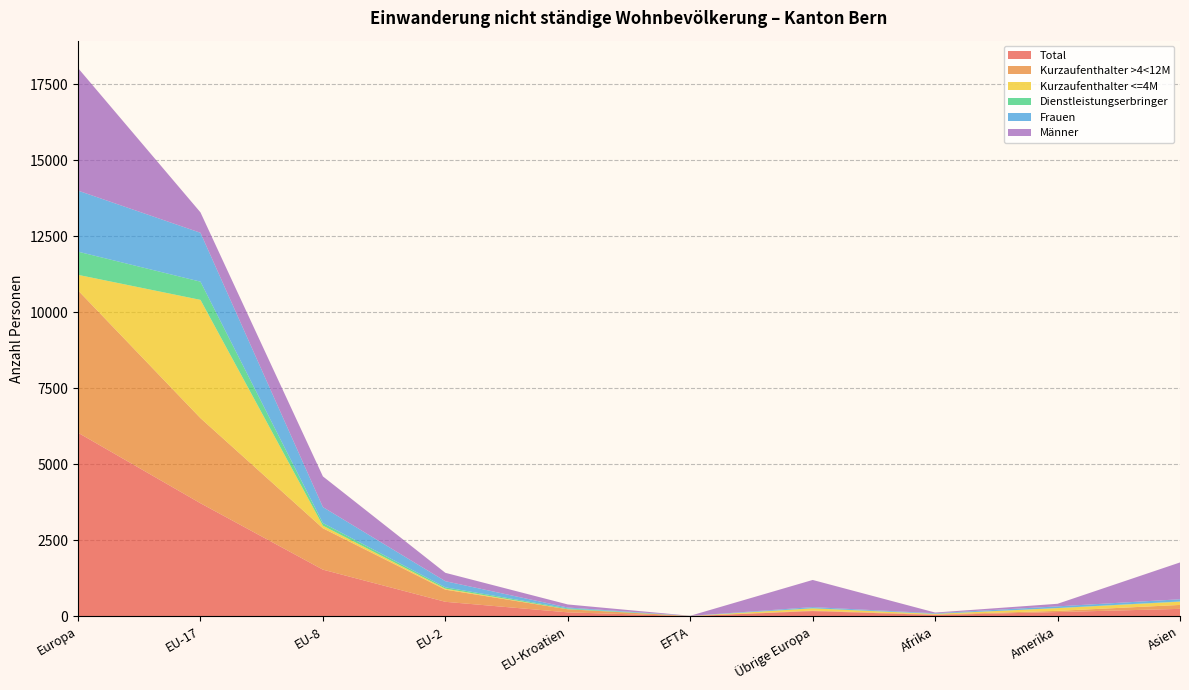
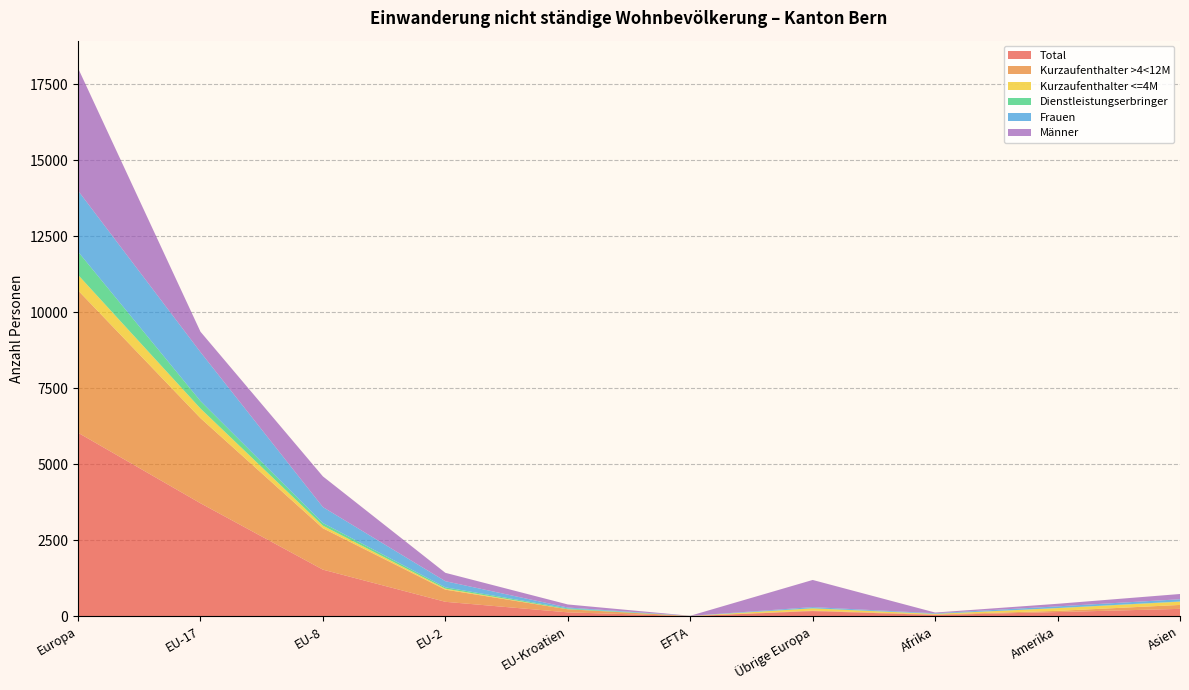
  {
    "Kurzaufenthalter <=4M": {
      "Europa": 500,
-     "EU-17": 3900,
+     "EU-17": 300,
      "EU-8": 100
    },
    "Dienstleistungserbringer": {
      "Europa": 800,
-     "EU-17": 600,
+     "EU-17": 200,
      "EU-8": 100
    },
    "Frauen": {
      "Europa": 2000,
      "EU-17": 1600,
      "EU-8": 500,
      "EU-2": 200
    },
    "Männer": {
      "Europa": 4000,
      "EU-17": 700,
      "EU-8": 1000,
      "EU-2": 300,
      "EU-Kroatien": 100,
      "Übrige Europa": 900,
      "Amerika": 100,
-     "Asien": 1200
+     "Asien": 200
    }
  }
